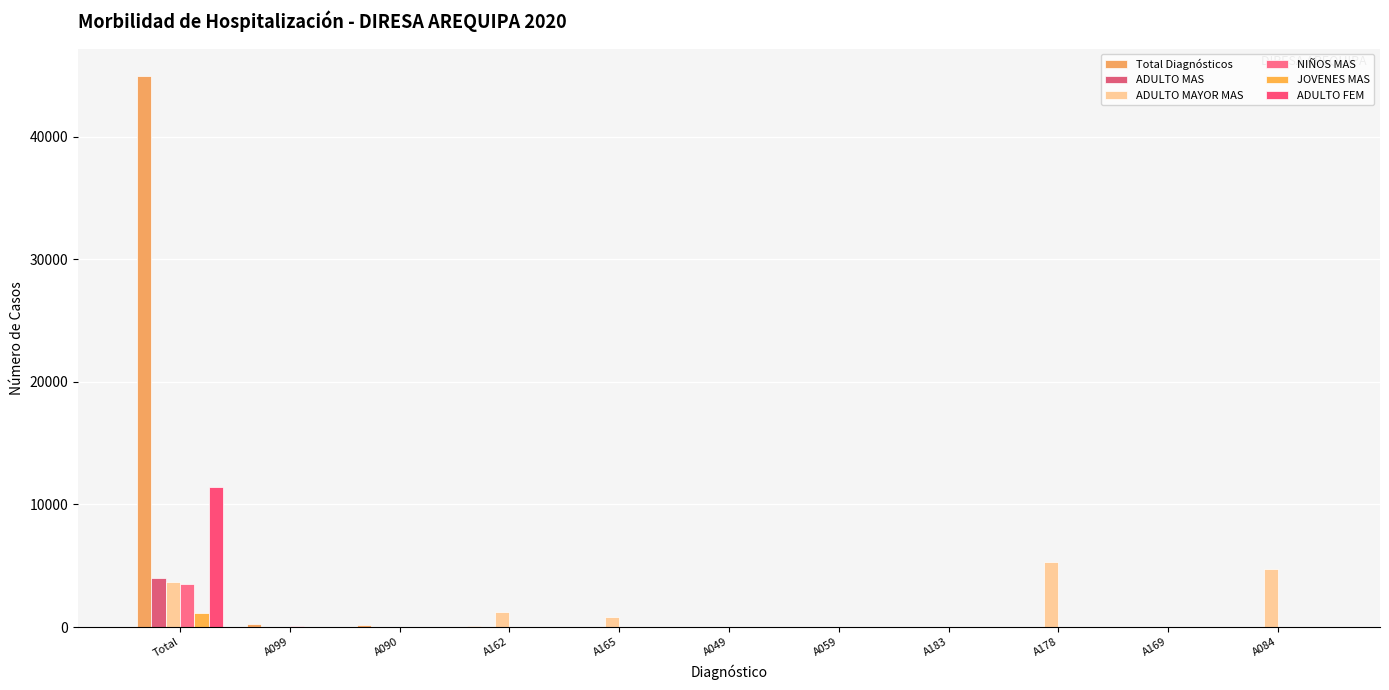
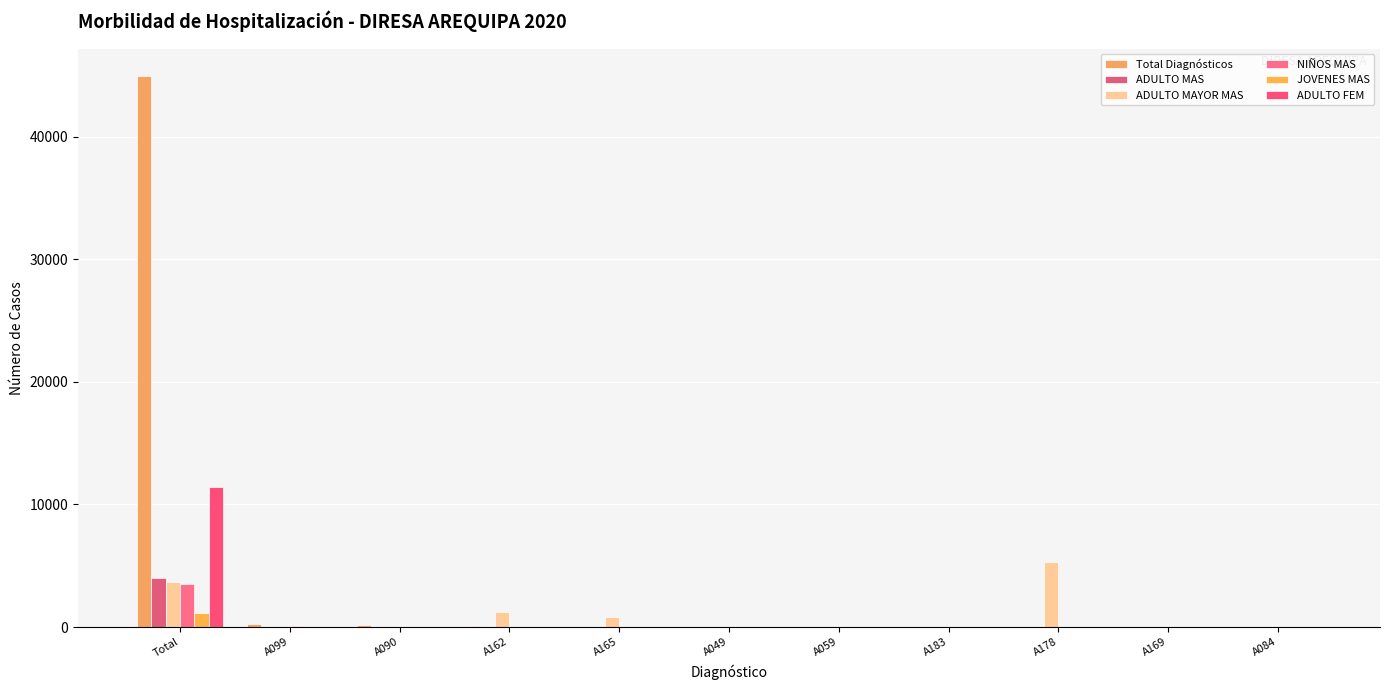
  {
    "ADULTO MAYOR MAS": {
      "Total": 3700,
      "A162": 1200,
      "A165": 800,
      "A049": 0,
      "A059": 0,
      "A183": 0,
      "A178": 5300,
      "A169": 0,
-     "A084": 4700
+     "A084": 0
    }
  }
